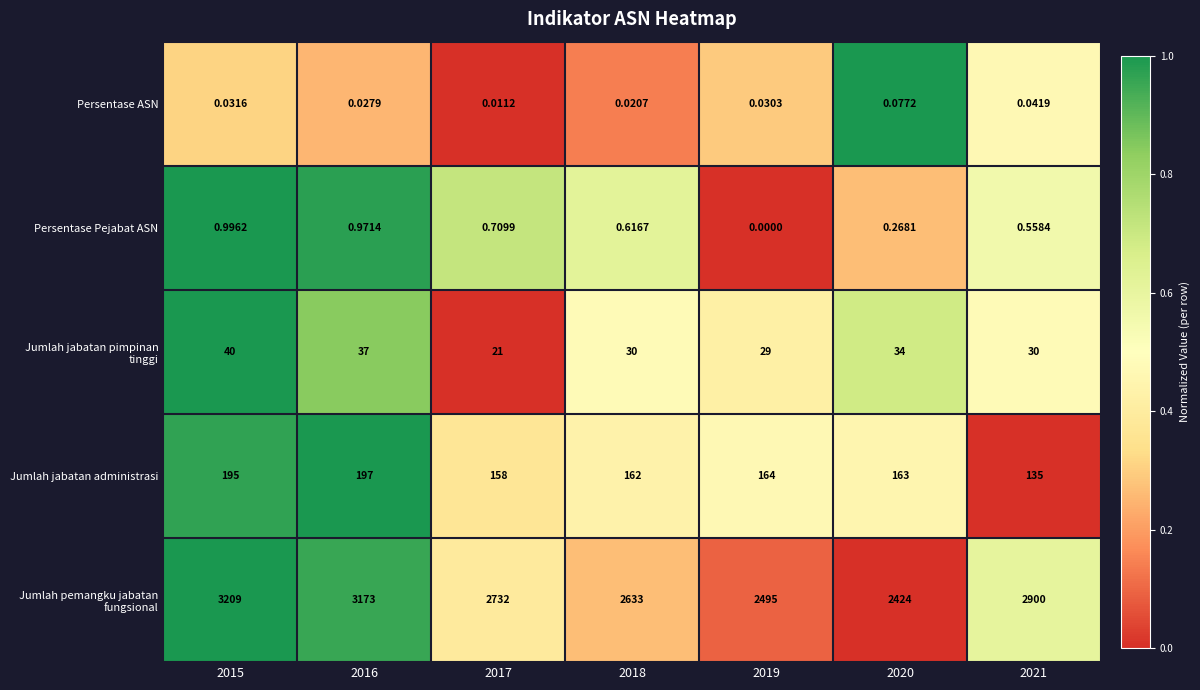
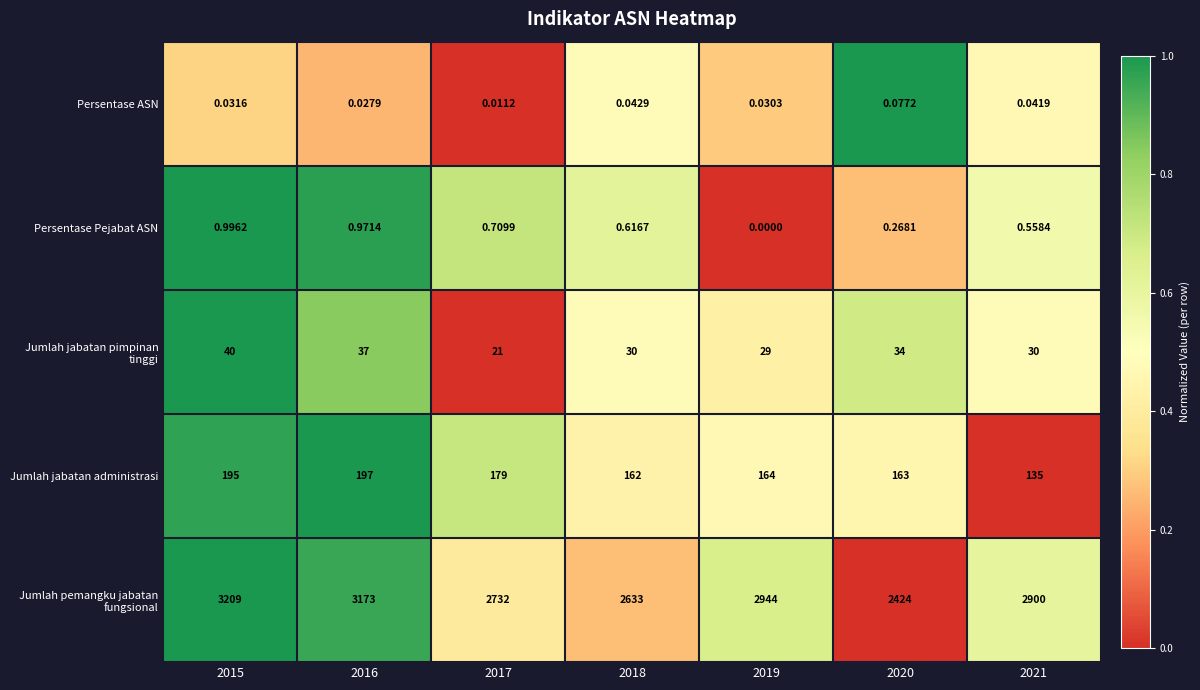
  {
    "Persentase ASN": {
      "2015": 0.0316,
      "2016": 0.0279,
      "2017": 0.0112,
-     "2018": 0.0207,
+     "2018": 0.0429,
      "2019": 0.0303,
      "2020": 0.0772,
      "2021": 0.0419
    },
    "Persentase Pejabat ASN": {
      "2015": 0.9962,
      "2016": 0.9714,
      "2017": 0.7099,
      "2018": 0.6167,
      "2019": 0.0000,
      "2020": 0.2681,
      "2021": 0.5584
    },
    "Jumlah jabatan pimpinan tinggi": {
      "2015": 40,
      "2016": 37,
      "2017": 21,
      "2018": 30,
      "2019": 29,
      "2020": 34,
      "2021": 30
    },
    "Jumlah jabatan administrasi": {
      "2015": 195,
      "2016": 197,
-     "2017": 158,
+     "2017": 179,
      "2018": 162,
      "2019": 164,
      "2020": 163,
      "2021": 135
    },
    "Jumlah pemangku jabatan fungsional": {
      "2015": 3209,
      "2016": 3173,
      "2017": 2732,
      "2018": 2633,
-     "2019": 2495,
+     "2019": 2944,
      "2020": 2424,
      "2021": 2900
    }
  }
